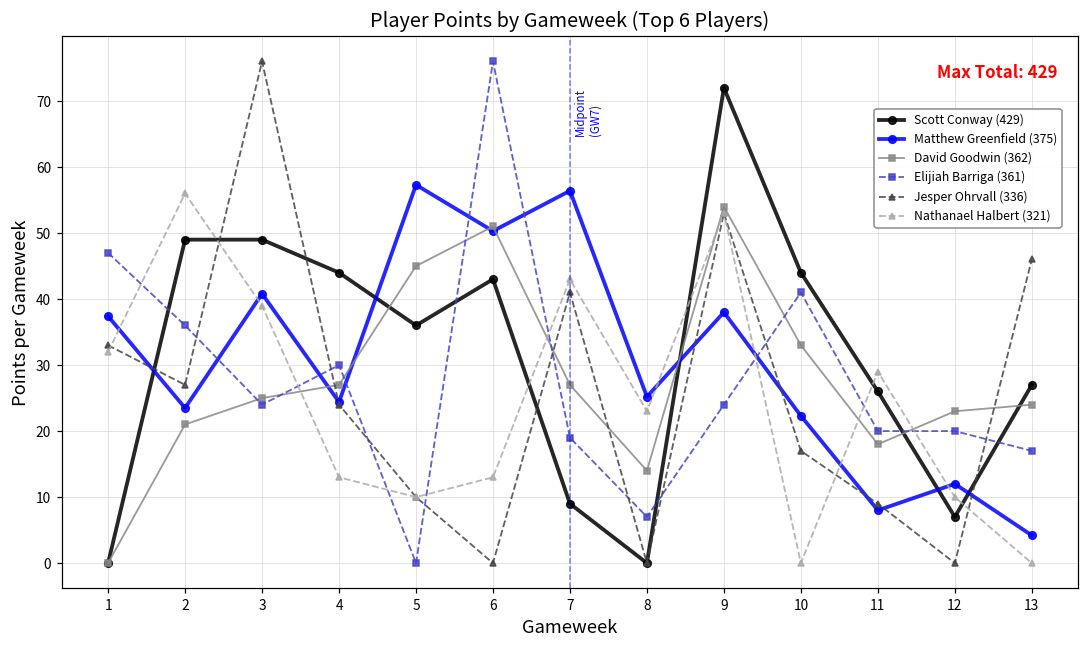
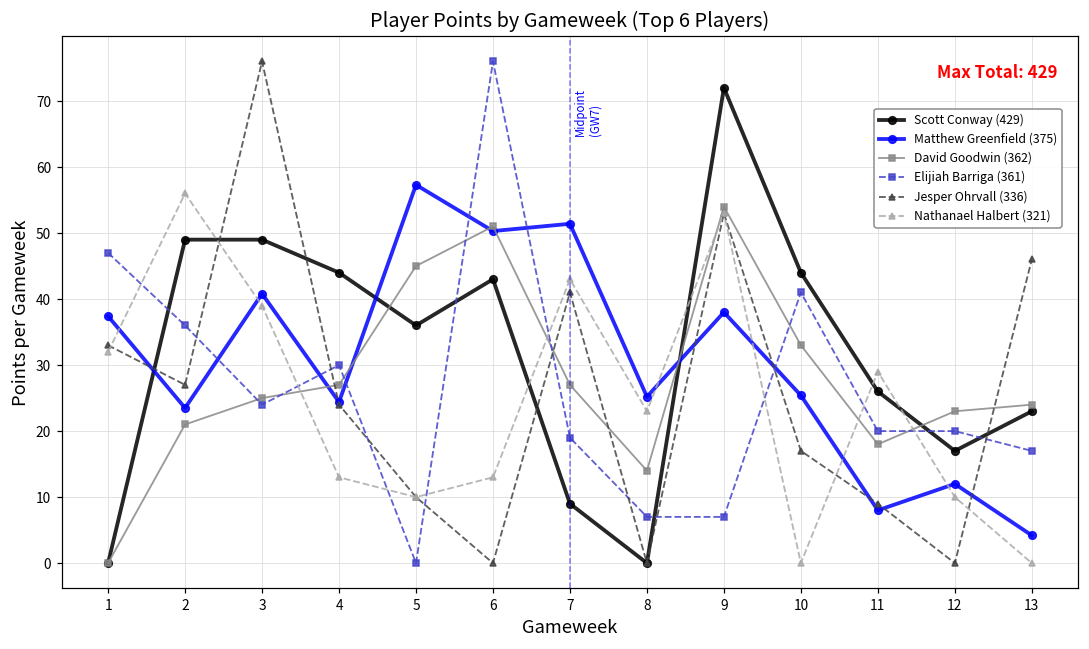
  {
    "Scott Conway (429)": {
      "2": 49,
      "3": 49,
      "4": 44,
      "5": 36,
      "6": 43,
      "7": 9,
      "9": 72,
      "10": 44,
      "11": 26,
-     "12": 7,
-     "13": 27
+     "12": 17,
+     "13": 23
    },
    "Matthew Greenfield (375)": {
      "1": 37,
      "2": 24,
      "3": 41,
      "5": 57,
      "6": 50,
-     "7": 56,
+     "7": 51,
      "8": 25,
      "9": 38,
-     "10": 22,
+     "10": 25,
      "11": 8,
      "12": 12,
      "13": 4
    },
    "Elijiah Barriga (361)": {
      "1": 47,
      "2": 36,
      "3": 24,
      "4": 30,
      "5": 0,
      "6": 76,
      "7": 19,
      "8": 7,
-     "9": 24,
+     "9": 7,
      "10": 41,
      "11": 20,
      "12": 20,
      "13": 17
    },
    "Jesper Ohrvall (336)": {
      "1": 33,
      "2": 27,
      "3": 76,
      "6": 0,
      "7": 41,
      "10": 17,
      "11": 9,
      "12": 0,
      "13": 46
    }
  }
